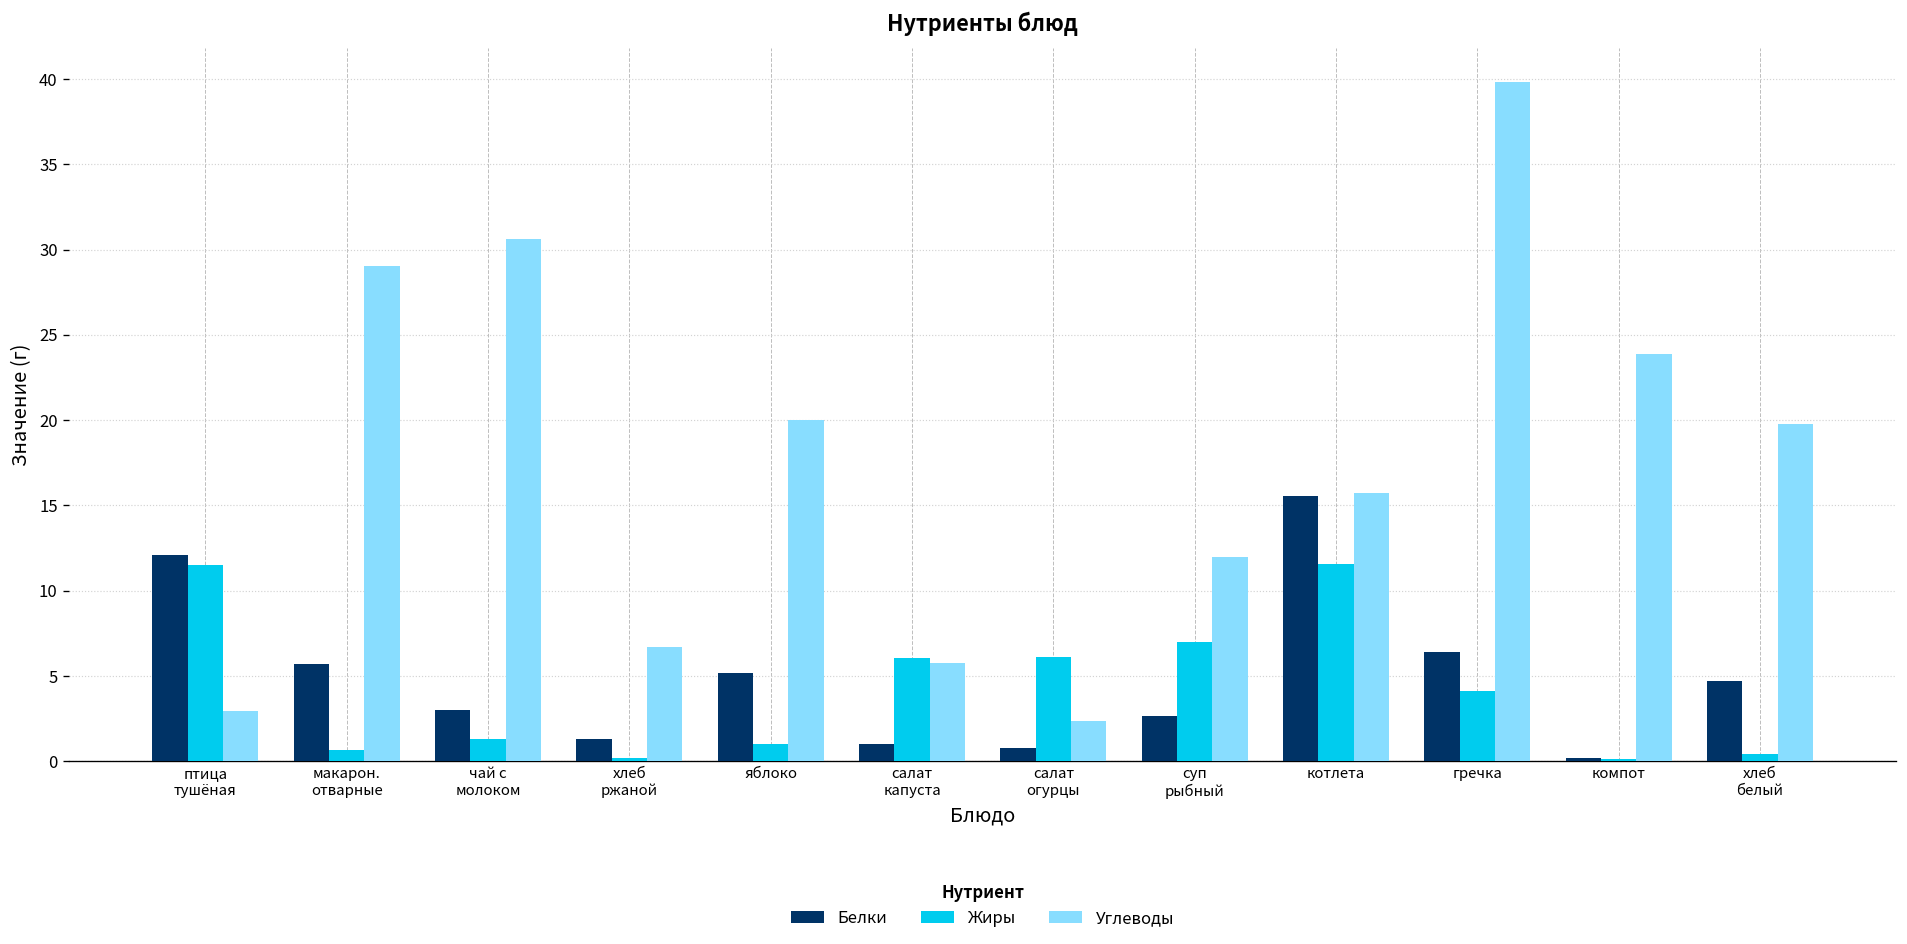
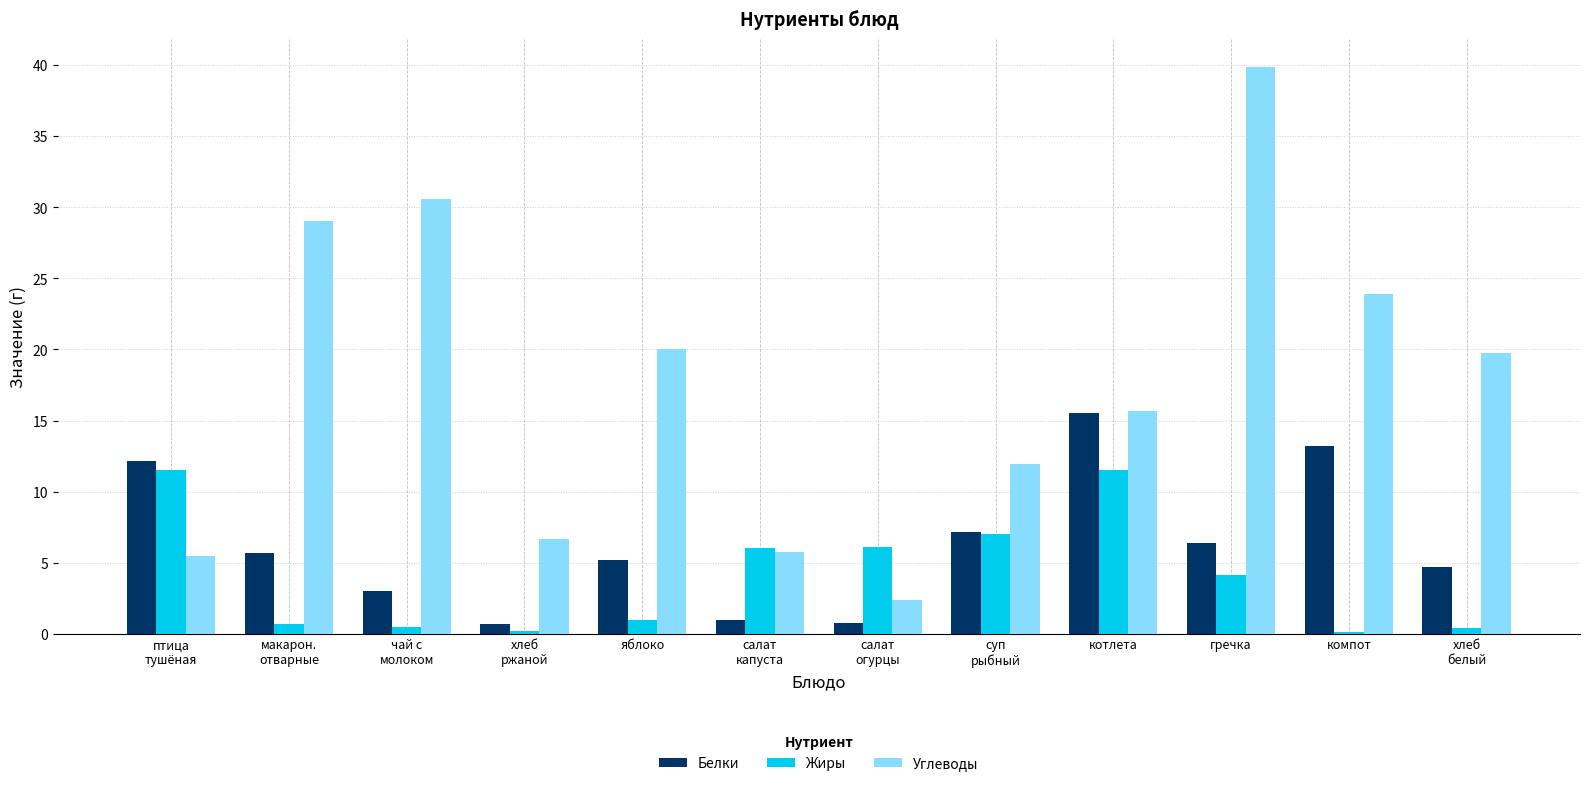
  {
    "Белки": {
      "птица тушёная": 12.1,
      "макарон. отварные": 5.7,
      "чай с молоком": 3.0,
-     "хлеб ржаной": 1.3,
+     "хлеб ржаной": 0.7,
      "яблоко": 5.2,
      "салат капуста": 1.0,
      "салат огурцы": 0.8,
-     "суп рыбный": 2.6,
+     "суп рыбный": 7.2,
      "котлета": 15.6,
      "гречка": 6.4,
-     "компот": 0.2,
+     "компот": 13.2,
      "хлеб белый": 4.7
    },
    "Жиры": {
      "птица тушёная": 11.5,
      "макарон. отварные": 0.7,
-     "чай с молоком": 1.3,
+     "чай с молоком": 0.5,
      "хлеб ржаной": 0.2,
      "яблоко": 1.0,
      "салат капуста": 6.1,
      "салат огурцы": 6.1,
      "суп рыбный": 7.0,
      "котлета": 11.6,
      "гречка": 4.1,
      "хлеб белый": 0.4
    },
    "Углеводы": {
-     "птица тушёная": 2.9,
+     "птица тушёная": 5.5,
      "макарон. отварные": 29.0,
      "чай с молоком": 30.6,
      "хлеб ржаной": 6.7,
      "яблоко": 20.0,
      "салат капуста": 5.8,
      "салат огурцы": 2.4,
      "суп рыбный": 12.0,
      "котлета": 15.7,
      "гречка": 39.8,
      "компот": 23.9,
      "хлеб белый": 19.8
    }
  }
